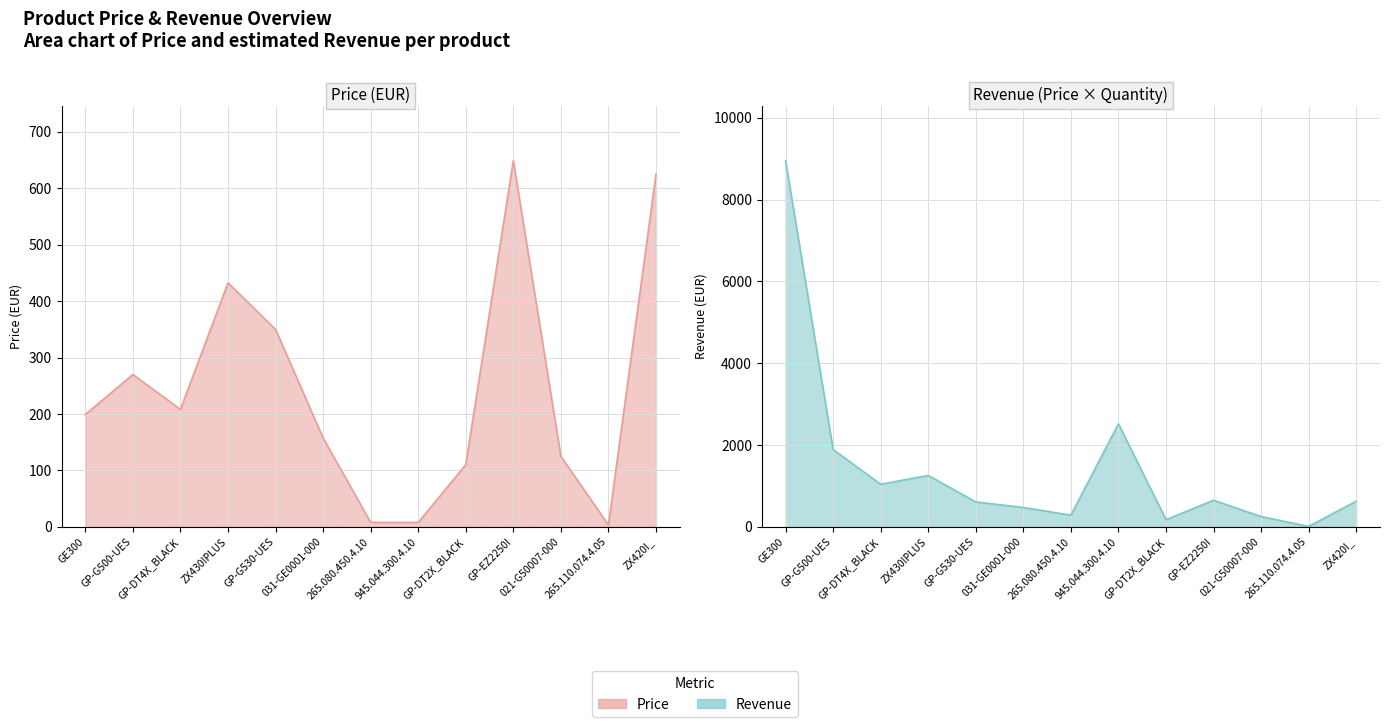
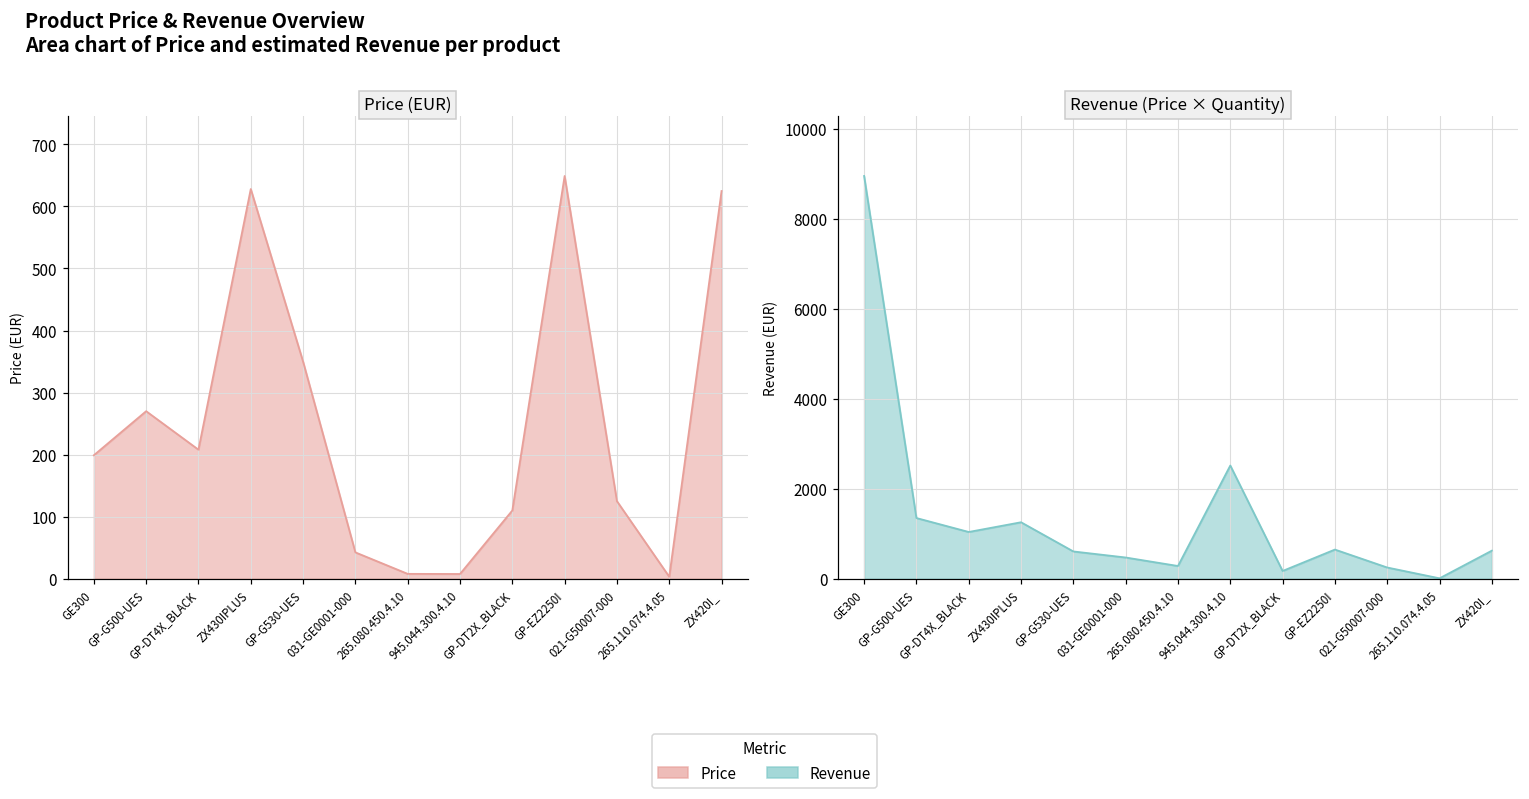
  {
    "Price (EUR)": {
      "GE300": 200,
      "GP-G500-UES": 270,
      "GP-DT4X_BLACK": 210,
-     "ZX430IPLUS": 430,
+     "ZX430IPLUS": 630,
      "GP-G530-UES": 350,
-     "031-GE0001-000": 160,
+     "031-GE0001-000": 40,
      "265.080.450.4.10": 10,
      "945.044.300.4.10": 10,
      "GP-DT2X_BLACK": 110,
      "GP-EZ2250I": 650,
      "021-G50007-000": 130,
      "265.110.074.4.05": 0,
      "ZX420I_": 620
    },
    "Revenue (Price × Quantity)": {
      "GE300": 9000,
-     "GP-G500-UES": 1900,
+     "GP-G500-UES": 1400,
      "GP-DT4X_BLACK": 1000,
      "ZX430IPLUS": 1300,
      "GP-G530-UES": 600,
      "031-GE0001-000": 500,
      "265.080.450.4.10": 300,
      "945.044.300.4.10": 2500,
      "GP-DT2X_BLACK": 200,
      "GP-EZ2250I": 600,
      "021-G50007-000": 300,
      "265.110.074.4.05": 0,
      "ZX420I_": 600
    }
  }
